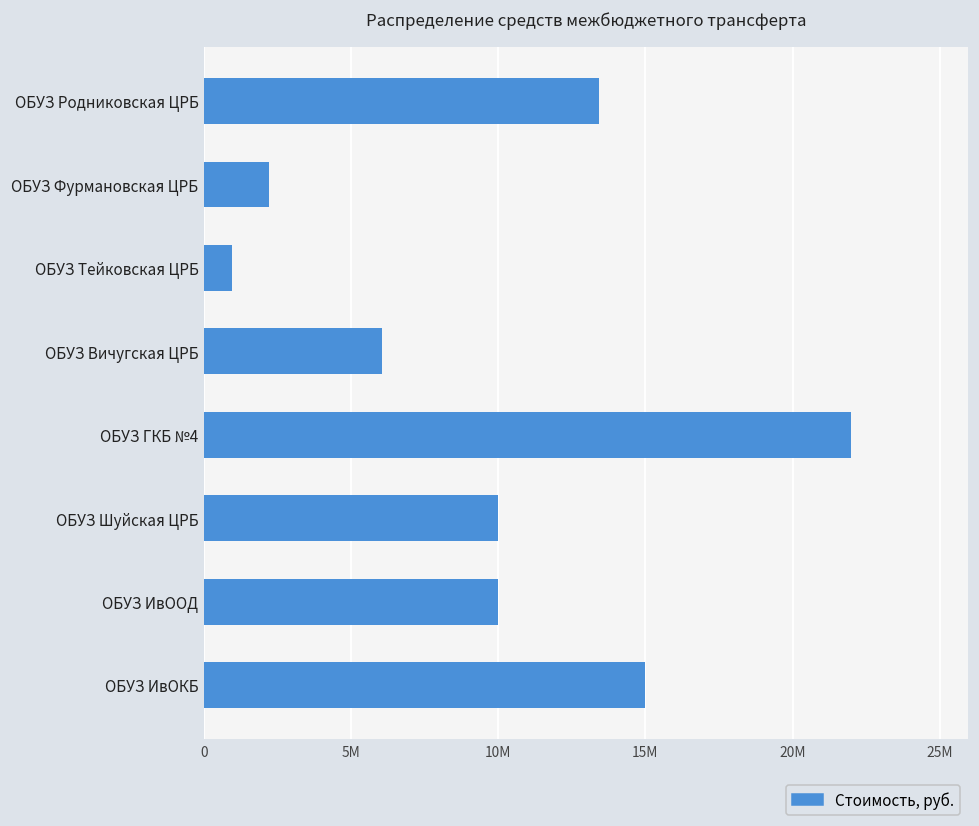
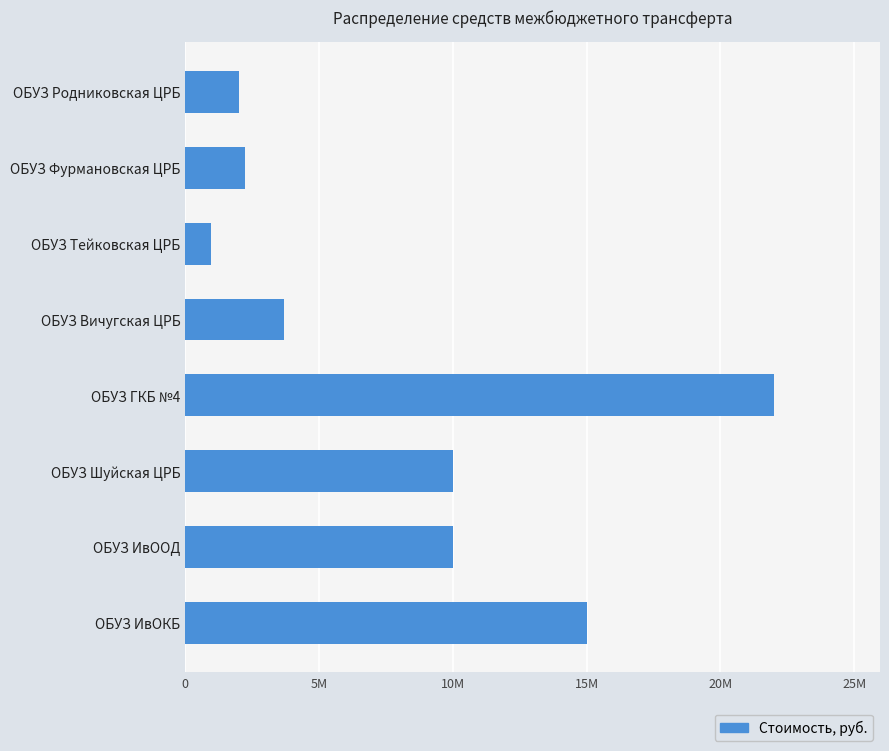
  {
-   "ОБУЗ Родниковская ЦРБ": 13400000,
+   "ОБУЗ Родниковская ЦРБ": 2000000,
    "ОБУЗ Фурмановская ЦРБ": 2200000,
    "ОБУЗ Тейковская ЦРБ": 1000000,
-   "ОБУЗ Вичугская ЦРБ": 6100000,
+   "ОБУЗ Вичугская ЦРБ": 3700000,
    "ОБУЗ ГКБ №4": 22000000,
    "ОБУЗ Шуйская ЦРБ": 10000000,
    "ОБУЗ ИвООД": 10000000,
    "ОБУЗ ИвОКБ": 15000000
  }
